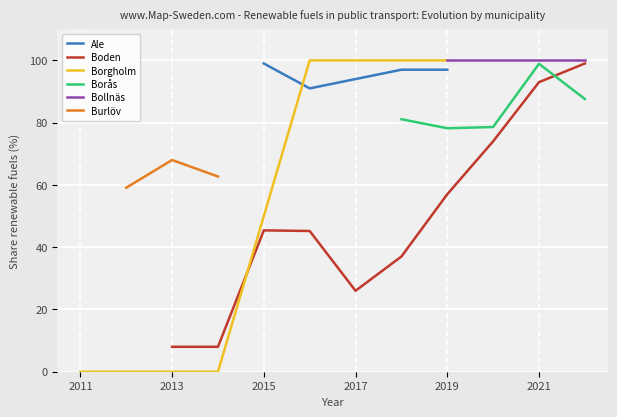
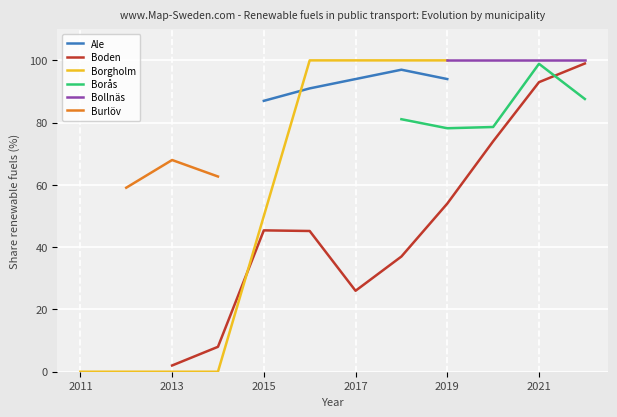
  {
    "Ale": {
-     "2015": 99,
-     "2019": 97
+     "2015": 87,
+     "2019": 94
    },
    "Boden": {
-     "2013": 8,
+     "2013": 2,
      "2015": 45,
      "2017": 26,
-     "2019": 57,
+     "2019": 54,
      "2021": 93
    },
    "Borgholm": {
      "2011": 0,
      "2013": 0,
      "2017": 100
    },
    "Borås": {
      "2019": 78,
      "2021": 99
    },
    "Bollnäs": {
      "2021": 100
    },
    "Burlöv": {
      "2013": 68
    }
  }
